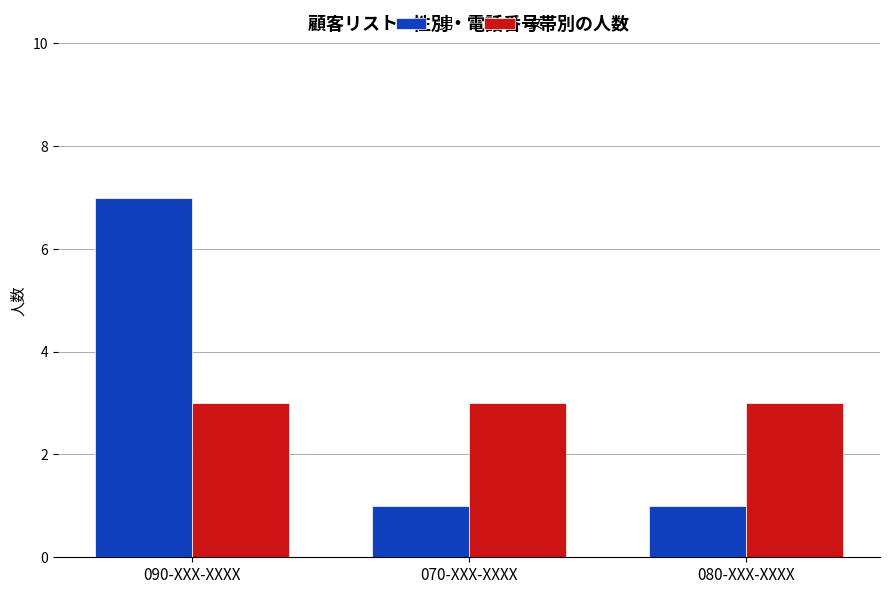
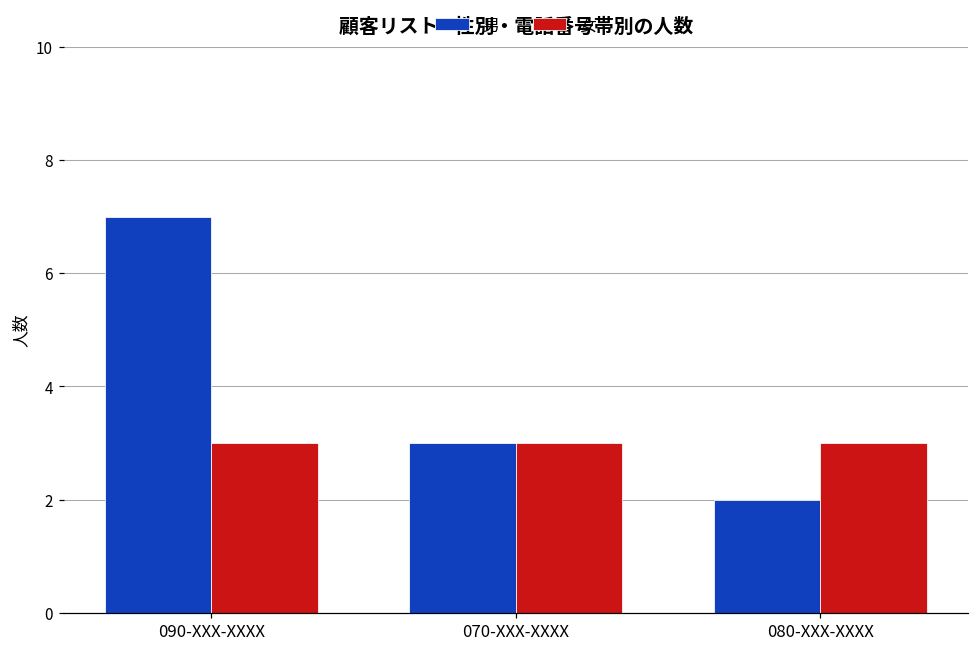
  {
    "男": {
      "090-XXX-XXXX": 7,
-     "070-XXX-XXXX": 1,
-     "080-XXX-XXXX": 1
+     "070-XXX-XXXX": 3,
+     "080-XXX-XXXX": 2
    },
    "女": {
      "090-XXX-XXXX": 3,
      "070-XXX-XXXX": 3,
      "080-XXX-XXXX": 3
    }
  }
